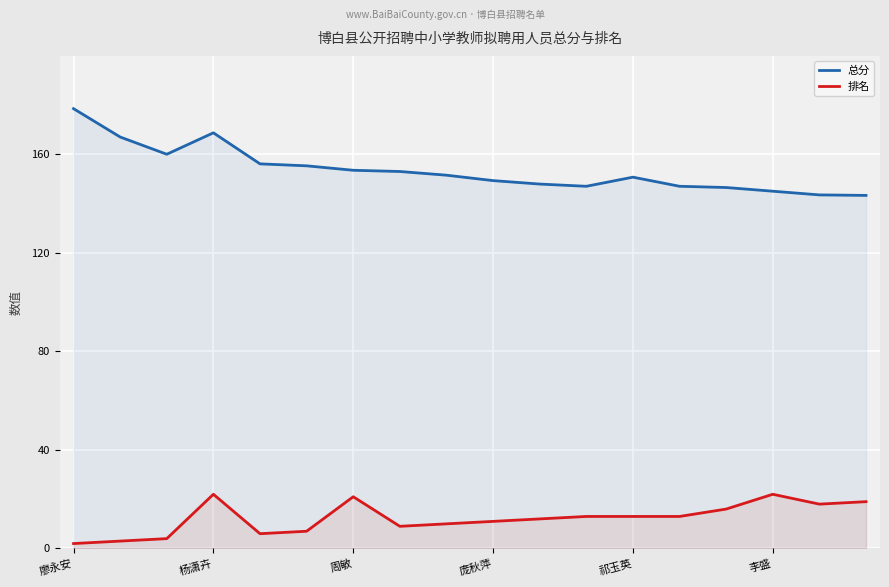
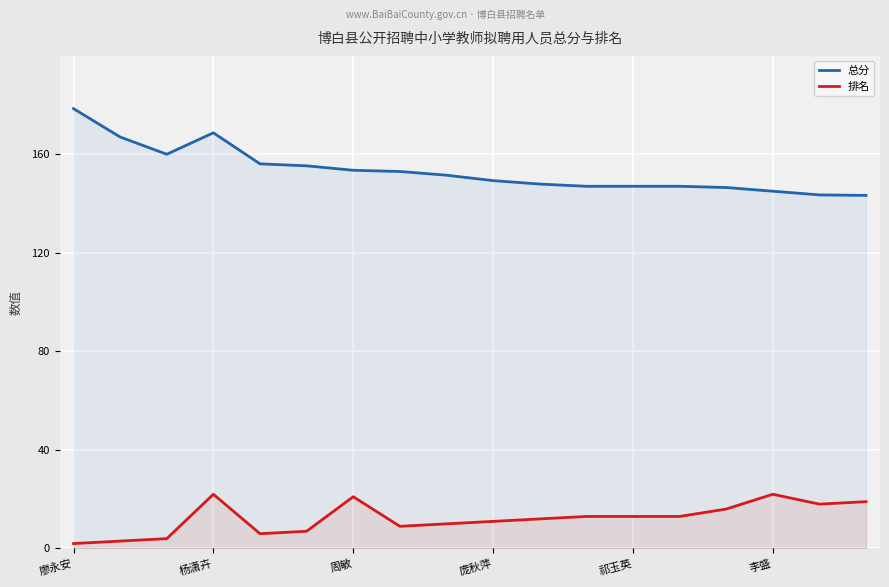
  {
    "总分": {
      "廖永安": 179,
      "杨潇卉": 169,
      "周敏": 154,
      "庞秋萍": 149,
-     "祁玉英": 151,
+     "祁玉英": 147,
      "李盛": 145
    },
    "排名": {
      "廖永安": 2,
      "杨潇卉": 22,
      "周敏": 21,
      "庞秋萍": 11,
      "祁玉英": 13,
      "李盛": 22
    }
  }
